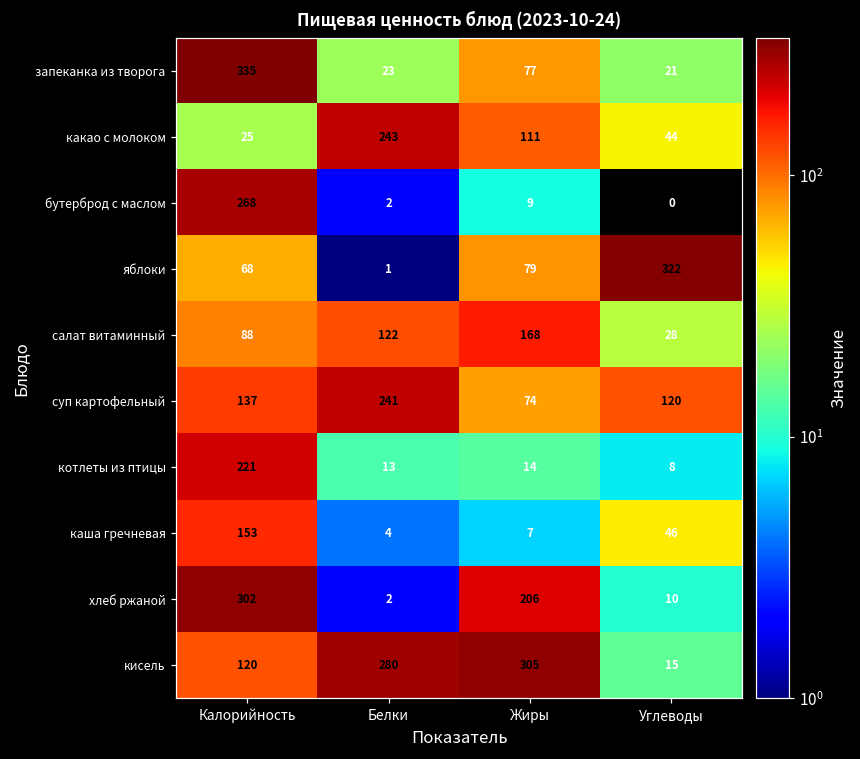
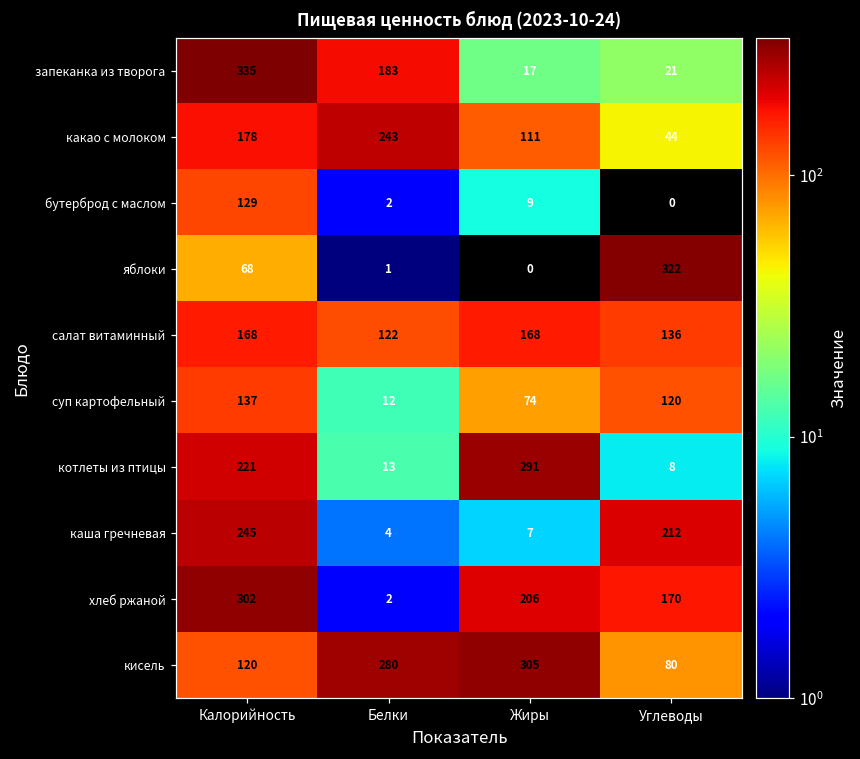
  {
    "запеканка из творога": {
      "Калорийность": 335,
-     "Белки": 23,
-     "Жиры": 77,
+     "Белки": 183,
+     "Жиры": 17,
      "Углеводы": 21
    },
    "какао с молоком": {
-     "Калорийность": 25,
+     "Калорийность": 178,
      "Белки": 243,
      "Жиры": 111,
      "Углеводы": 44
    },
    "бутерброд с маслом": {
-     "Калорийность": 268,
+     "Калорийность": 129,
      "Белки": 2,
      "Жиры": 9,
      "Углеводы": 0
    },
    "яблоки": {
      "Калорийность": 68,
      "Белки": 1,
-     "Жиры": 79,
+     "Жиры": 0,
      "Углеводы": 322
    },
    "салат витаминный": {
-     "Калорийность": 88,
+     "Калорийность": 168,
      "Белки": 122,
      "Жиры": 168,
-     "Углеводы": 28
+     "Углеводы": 136
    },
    "суп картофельный": {
      "Калорийность": 137,
-     "Белки": 241,
+     "Белки": 12,
      "Жиры": 74,
      "Углеводы": 120
    },
    "котлеты из птицы": {
      "Калорийность": 221,
      "Белки": 13,
-     "Жиры": 14,
+     "Жиры": 291,
      "Углеводы": 8
    },
    "каша гречневая": {
-     "Калорийность": 153,
+     "Калорийность": 245,
      "Белки": 4,
      "Жиры": 7,
-     "Углеводы": 46
+     "Углеводы": 212
    },
    "хлеб ржаной": {
      "Калорийность": 302,
      "Белки": 2,
      "Жиры": 206,
-     "Углеводы": 10
+     "Углеводы": 170
    },
    "кисель": {
      "Калорийность": 120,
      "Белки": 280,
      "Жиры": 305,
-     "Углеводы": 15
+     "Углеводы": 80
    }
  }
